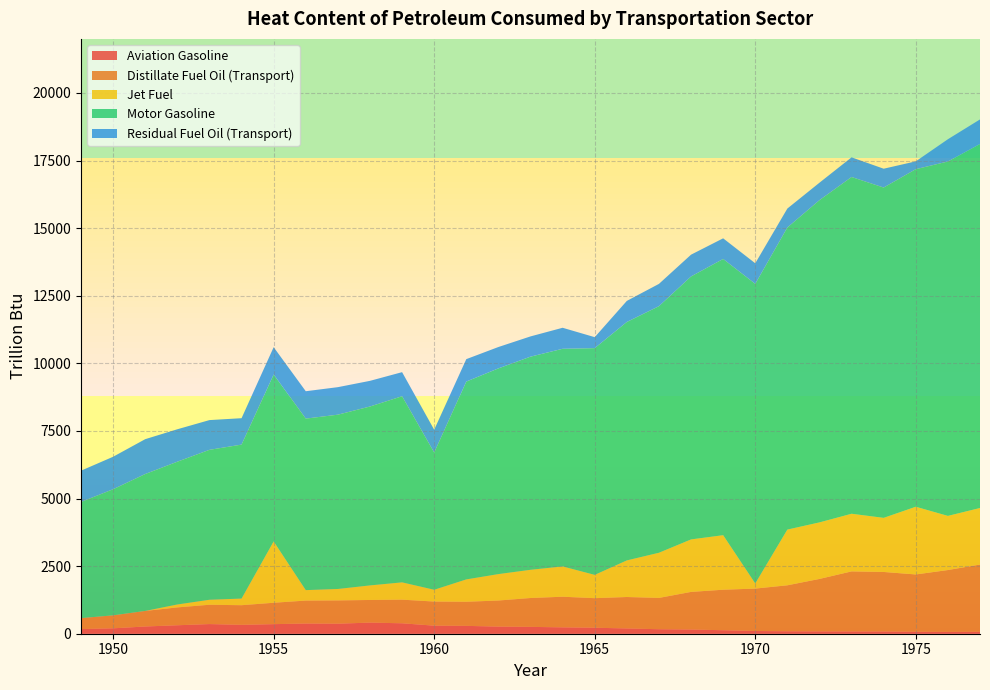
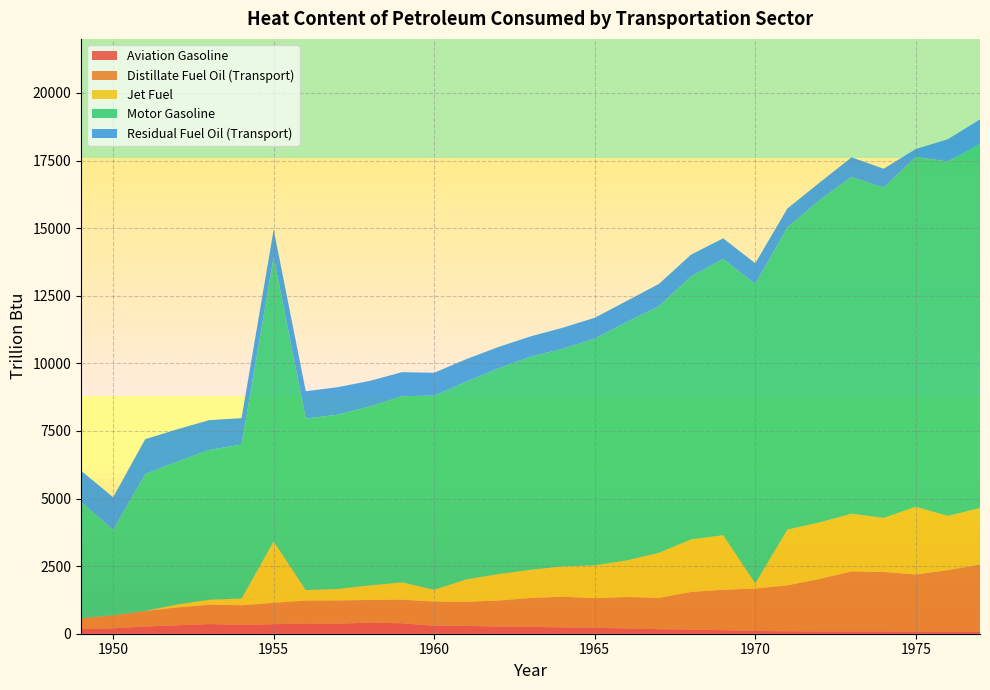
  {
    "Jet Fuel": {
      "1955": 2300,
      "1960": 400,
-     "1965": 900,
+     "1965": 1200,
      "1970": 200,
      "1975": 2500
    },
    "Motor Gasoline": {
-     "1950": 4700,
-     "1955": 6200,
-     "1960": 5100,
+     "1950": 3200,
+     "1955": 10500,
+     "1960": 7200,
      "1965": 8400,
      "1970": 11100,
-     "1975": 12500
+     "1975": 12900
    },
    "Residual Fuel Oil (Transport)": {
      "1950": 1200,
      "1955": 1000,
      "1960": 800,
-     "1965": 400,
+     "1965": 800,
      "1970": 800,
      "1975": 300
    }
  }
